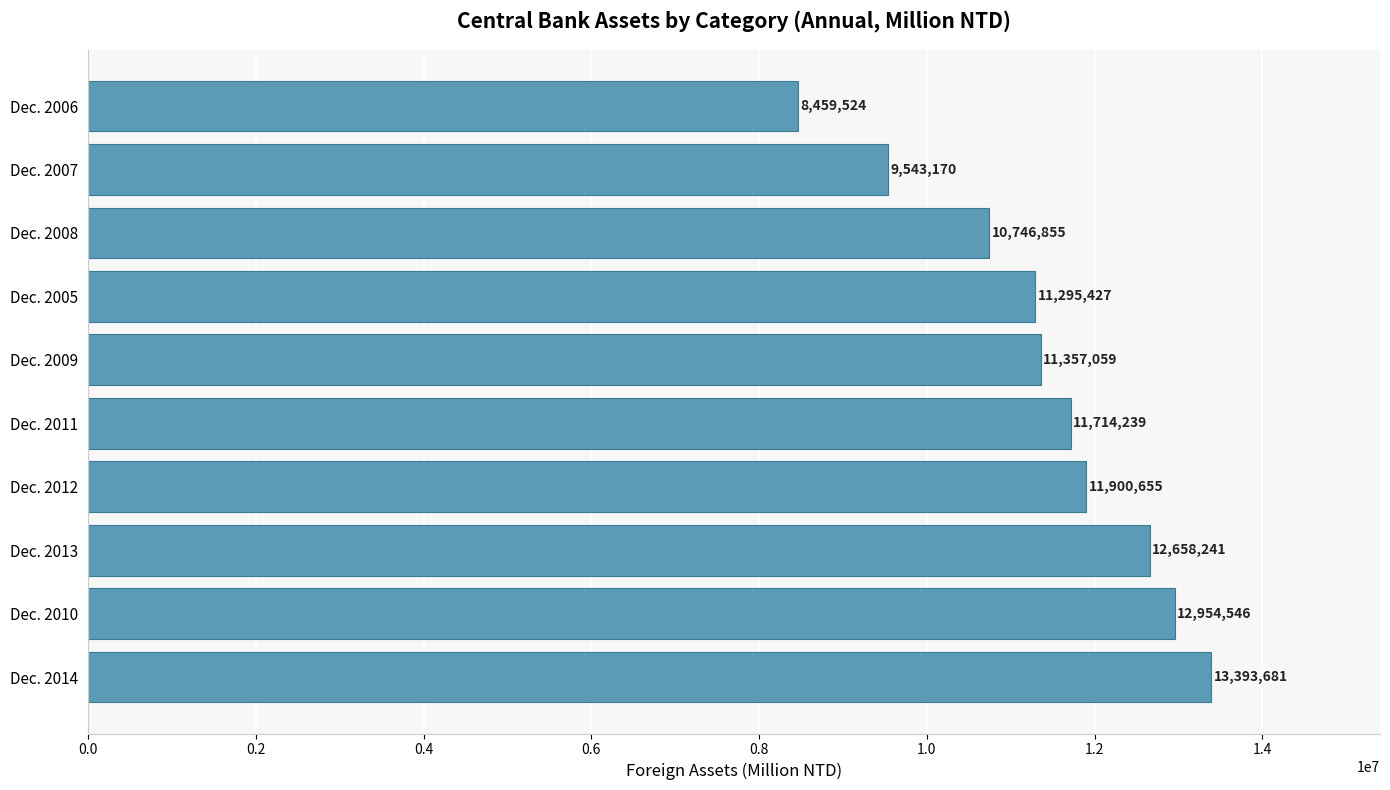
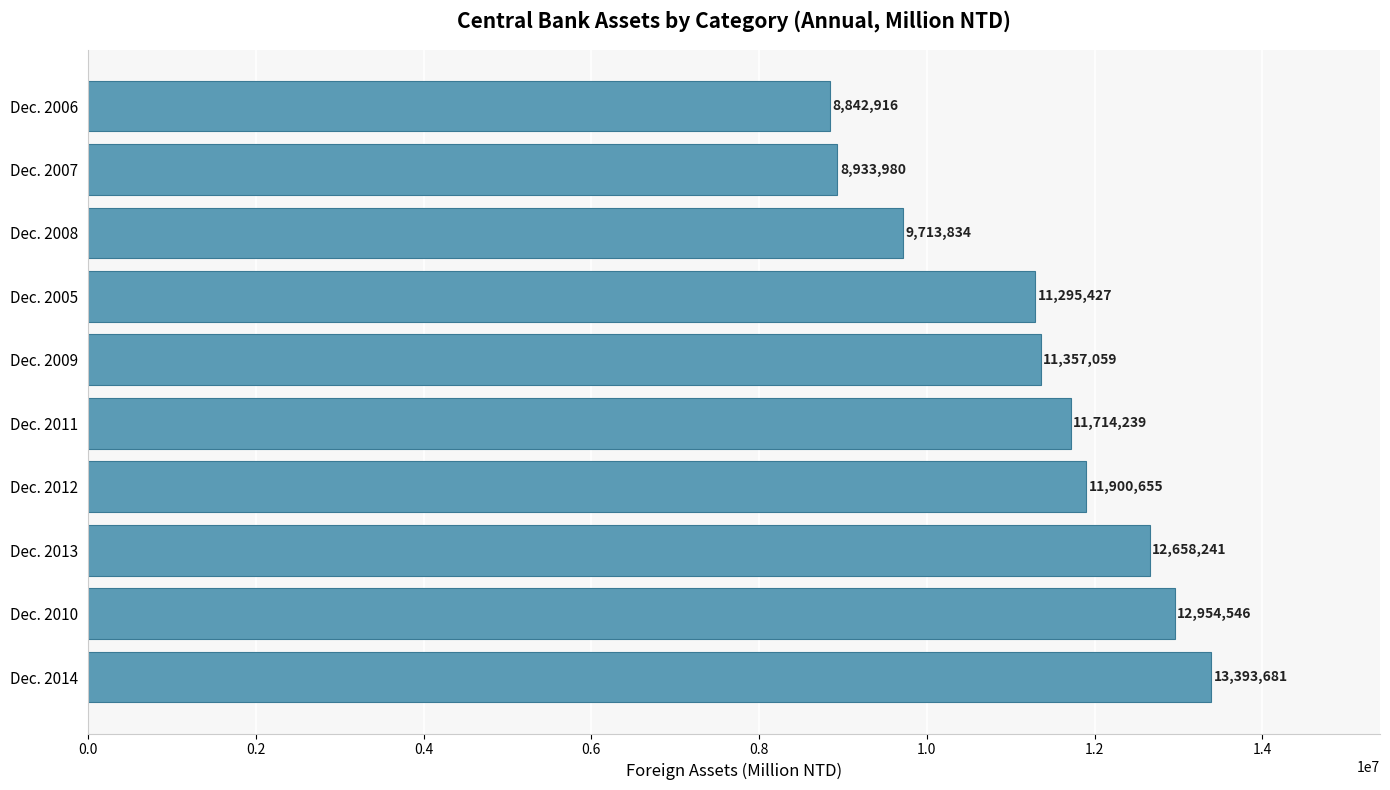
  {
-   "Dec. 2006": "8,459,524",
-   "Dec. 2007": "9,543,170",
-   "Dec. 2008": "10,746,855",
+   "Dec. 2006": "8,842,916",
+   "Dec. 2007": "8,933,980",
+   "Dec. 2008": "9,713,834",
    "Dec. 2005": "11,295,427",
    "Dec. 2009": "11,357,059",
    "Dec. 2011": "11,714,239",
    "Dec. 2012": "11,900,655",
    "Dec. 2013": "12,658,241",
    "Dec. 2010": "12,954,546",
    "Dec. 2014": "13,393,681"
  }
